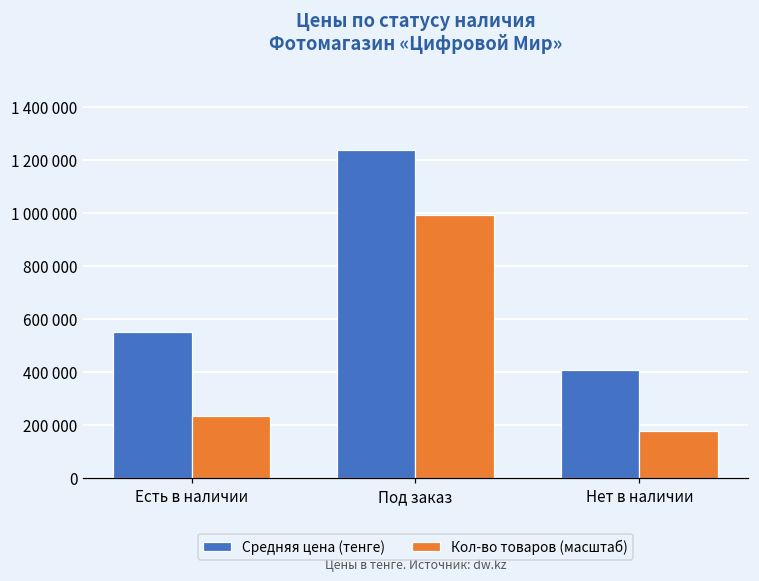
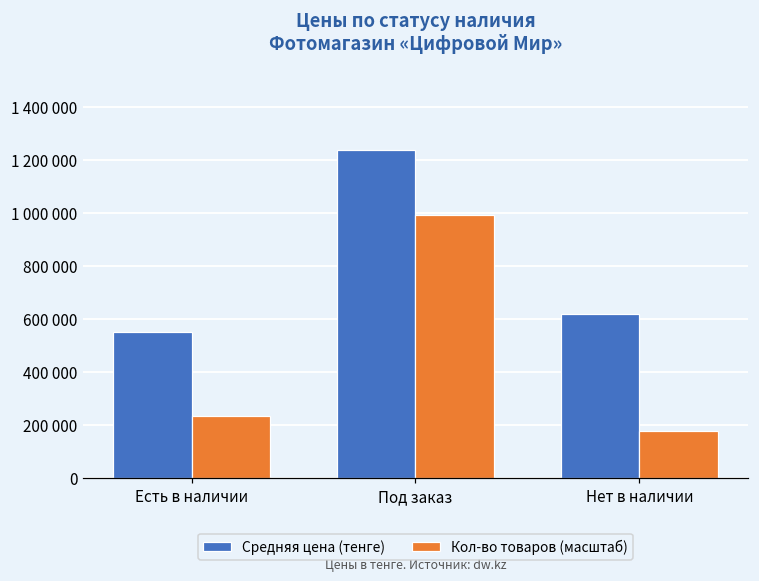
  {
    "Средняя цена (тенге)": {
      "Есть в наличии": 550000,
      "Под заказ": 1240000,
-     "Нет в наличии": 410000
+     "Нет в наличии": 620000
    },
    "Кол-во товаров (масштаб)": {
      "Есть в наличии": 230000,
      "Под заказ": 990000,
      "Нет в наличии": 180000
    }
  }
